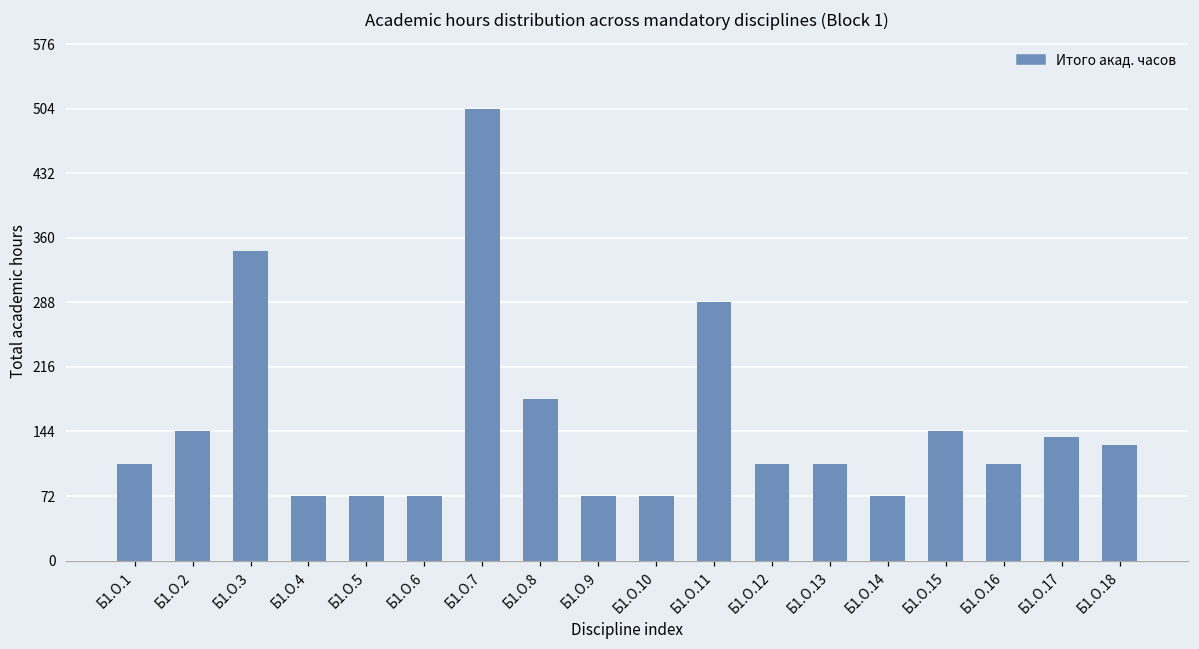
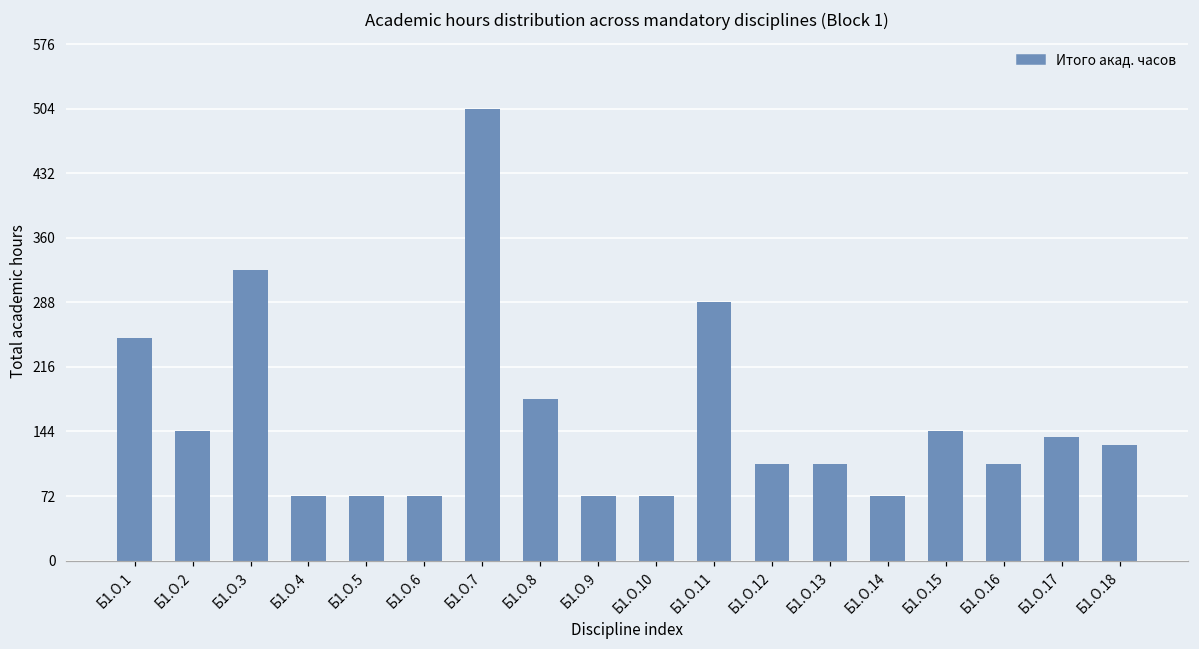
  {
-   "Б1.О.1": 110,
+   "Б1.О.1": 250,
    "Б1.О.2": 140,
-   "Б1.О.3": 350,
+   "Б1.О.3": 320,
    "Б1.О.4": 70,
    "Б1.О.5": 70,
    "Б1.О.6": 70,
    "Б1.О.7": 500,
    "Б1.О.8": 180,
    "Б1.О.9": 70,
    "Б1.О.10": 70,
    "Б1.О.11": 290,
    "Б1.О.12": 110,
    "Б1.О.13": 110,
    "Б1.О.14": 70,
    "Б1.О.15": 140,
    "Б1.О.16": 110,
    "Б1.О.17": 140,
    "Б1.О.18": 130
  }
